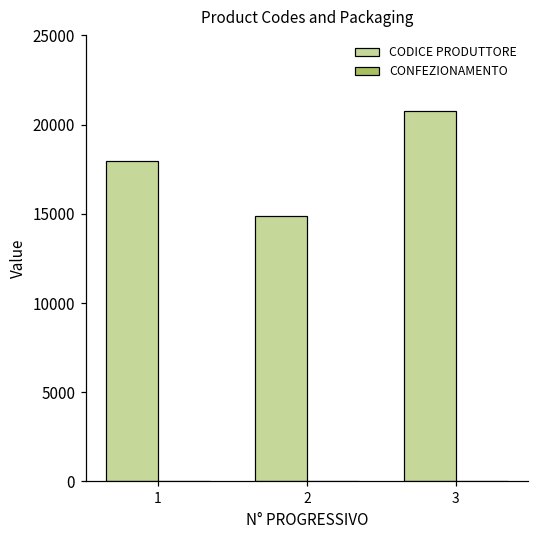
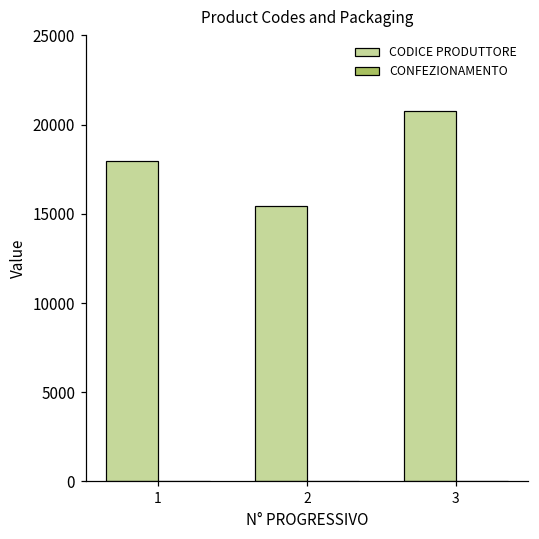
  {
    "CODICE PRODUTTORE": {
      "1": 17900,
-     "2": 14900,
+     "2": 15400,
      "3": 20800
    }
  }
